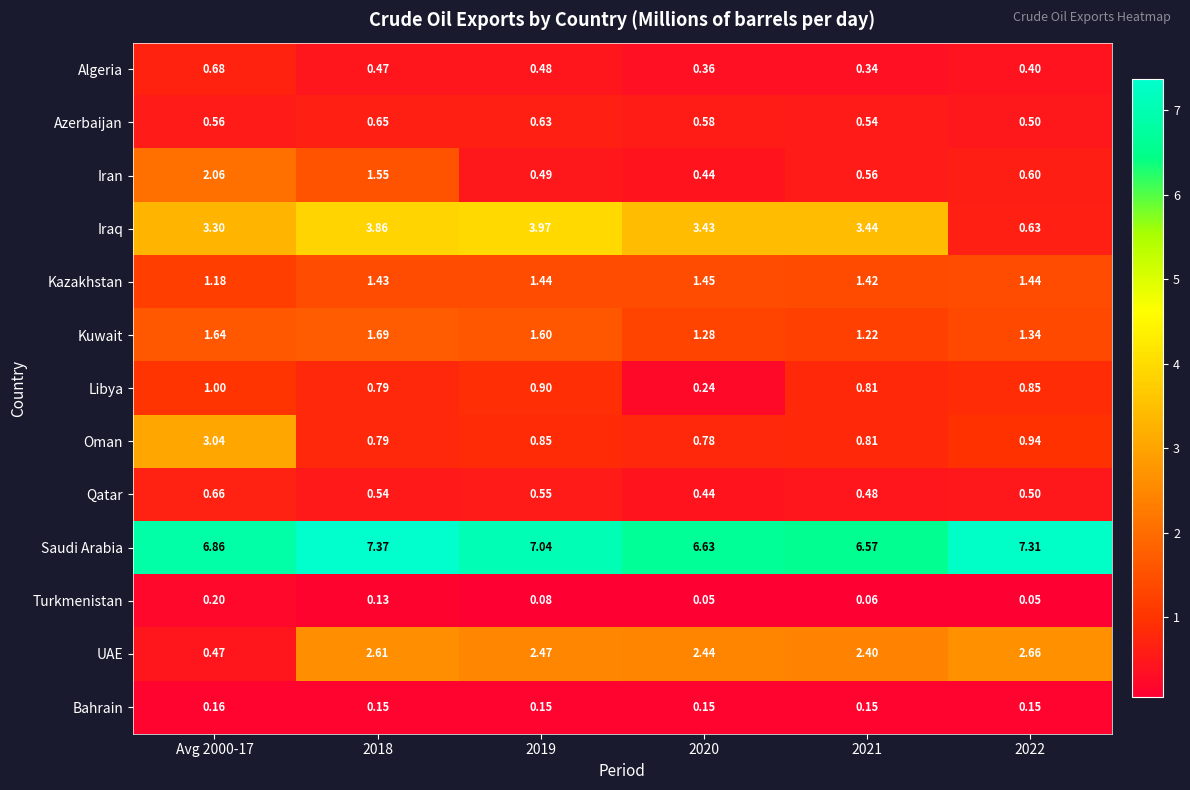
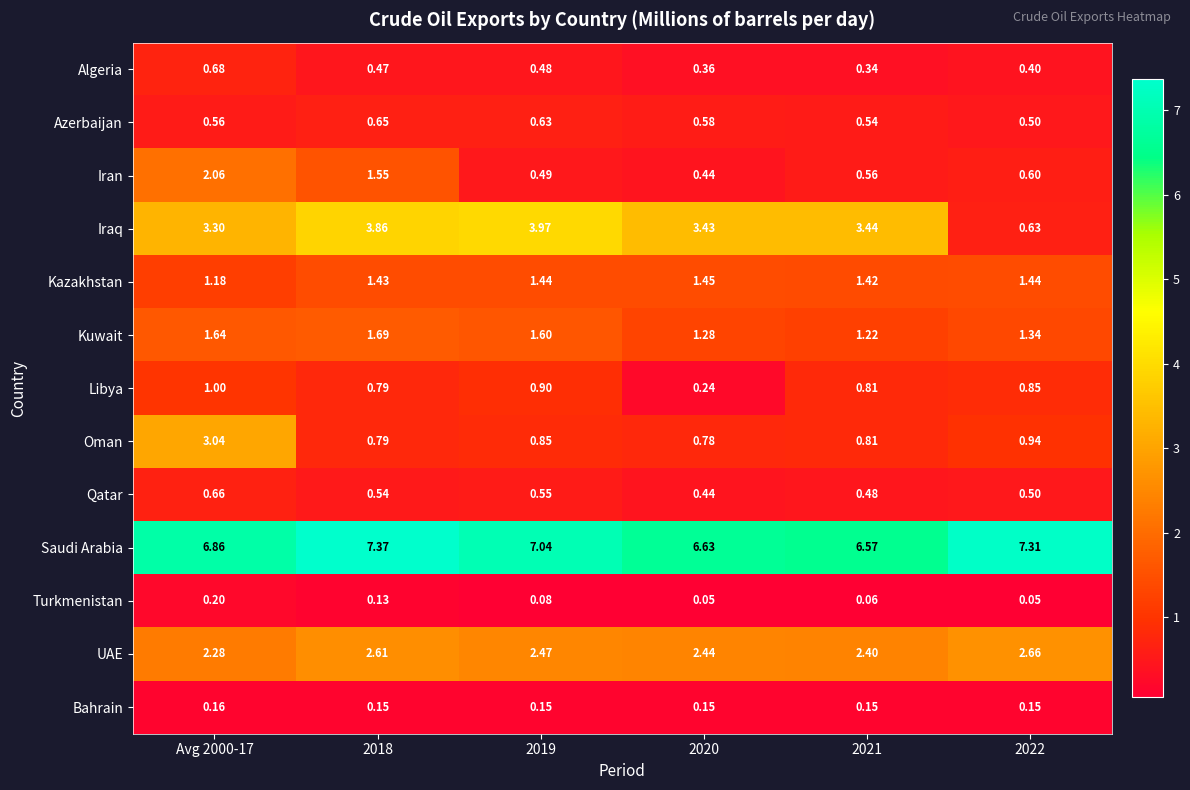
  {
    "Algeria": {
      "Avg 2000-17": 0.68,
      "2018": 0.47,
      "2019": 0.48,
      "2020": 0.36,
      "2021": 0.34,
      "2022": 0.40
    },
    "Azerbaijan": {
      "Avg 2000-17": 0.56,
      "2018": 0.65,
      "2019": 0.63,
      "2020": 0.58,
      "2021": 0.54,
      "2022": 0.50
    },
    "Iran": {
      "Avg 2000-17": 2.06,
      "2018": 1.55,
      "2019": 0.49,
      "2020": 0.44,
      "2021": 0.56,
      "2022": 0.60
    },
    "Iraq": {
      "Avg 2000-17": 3.30,
      "2018": 3.86,
      "2019": 3.97,
      "2020": 3.43,
      "2021": 3.44,
      "2022": 0.63
    },
    "Kazakhstan": {
      "Avg 2000-17": 1.18,
      "2018": 1.43,
      "2019": 1.44,
      "2020": 1.45,
      "2021": 1.42,
      "2022": 1.44
    },
    "Kuwait": {
      "Avg 2000-17": 1.64,
      "2018": 1.69,
      "2019": 1.60,
      "2020": 1.28,
      "2021": 1.22,
      "2022": 1.34
    },
    "Libya": {
      "Avg 2000-17": 1.00,
      "2018": 0.79,
      "2019": 0.90,
      "2020": 0.24,
      "2021": 0.81,
      "2022": 0.85
    },
    "Oman": {
      "Avg 2000-17": 3.04,
      "2018": 0.79,
      "2019": 0.85,
      "2020": 0.78,
      "2021": 0.81,
      "2022": 0.94
    },
    "Qatar": {
      "Avg 2000-17": 0.66,
      "2018": 0.54,
      "2019": 0.55,
      "2020": 0.44,
      "2021": 0.48,
      "2022": 0.50
    },
    "Saudi Arabia": {
      "Avg 2000-17": 6.86,
      "2018": 7.37,
      "2019": 7.04,
      "2020": 6.63,
      "2021": 6.57,
      "2022": 7.31
    },
    "Turkmenistan": {
      "Avg 2000-17": 0.20,
      "2018": 0.13,
      "2019": 0.08,
      "2020": 0.05,
      "2021": 0.06,
      "2022": 0.05
    },
    "UAE": {
-     "Avg 2000-17": 0.47,
+     "Avg 2000-17": 2.28,
      "2018": 2.61,
      "2019": 2.47,
      "2020": 2.44,
      "2021": 2.40,
      "2022": 2.66
    },
    "Bahrain": {
      "Avg 2000-17": 0.16,
      "2018": 0.15,
      "2019": 0.15,
      "2020": 0.15,
      "2021": 0.15,
      "2022": 0.15
    }
  }
